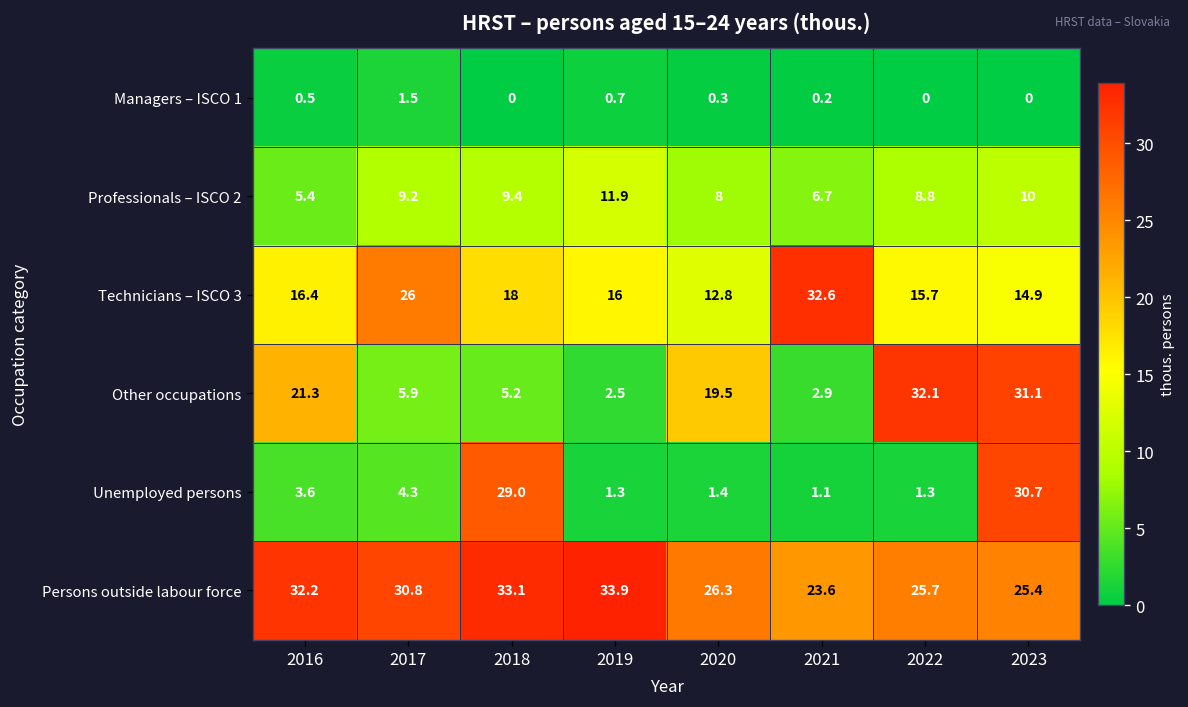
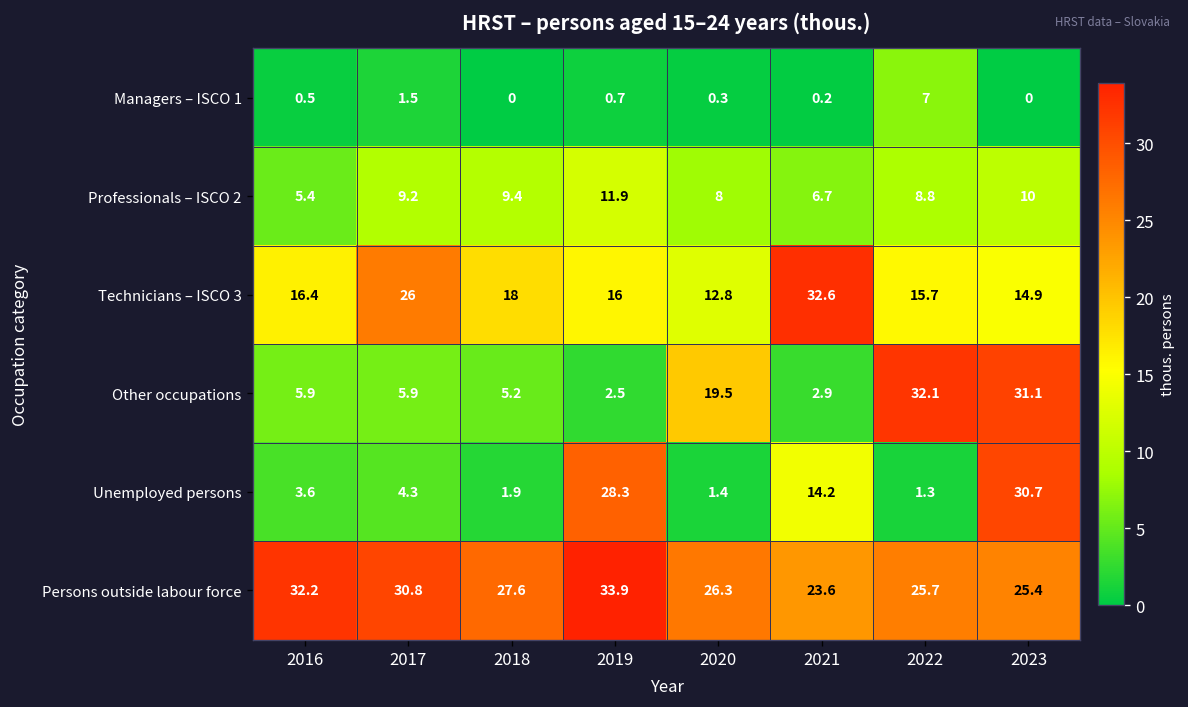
  {
    "Managers – ISCO 1": {
      "2016": 0.5,
      "2017": 1.5,
      "2018": 0,
      "2019": 0.7,
      "2020": 0.3,
      "2021": 0.2,
-     "2022": 0,
+     "2022": 7,
      "2023": 0
    },
    "Professionals – ISCO 2": {
      "2016": 5.4,
      "2017": 9.2,
      "2018": 9.4,
      "2019": 11.9,
      "2020": 8,
      "2021": 6.7,
      "2022": 8.8,
      "2023": 10
    },
    "Technicians – ISCO 3": {
      "2016": 16.4,
      "2017": 26,
      "2018": 18,
      "2019": 16,
      "2020": 12.8,
      "2021": 32.6,
      "2022": 15.7,
      "2023": 14.9
    },
    "Other occupations": {
-     "2016": 21.3,
+     "2016": 5.9,
      "2017": 5.9,
      "2018": 5.2,
      "2019": 2.5,
      "2020": 19.5,
      "2021": 2.9,
      "2022": 32.1,
      "2023": 31.1
    },
    "Unemployed persons": {
      "2016": 3.6,
      "2017": 4.3,
-     "2018": 29.0,
-     "2019": 1.3,
+     "2018": 1.9,
+     "2019": 28.3,
      "2020": 1.4,
-     "2021": 1.1,
+     "2021": 14.2,
      "2022": 1.3,
      "2023": 30.7
    },
    "Persons outside labour force": {
      "2016": 32.2,
      "2017": 30.8,
-     "2018": 33.1,
+     "2018": 27.6,
      "2019": 33.9,
      "2020": 26.3,
      "2021": 23.6,
      "2022": 25.7,
      "2023": 25.4
    }
  }
